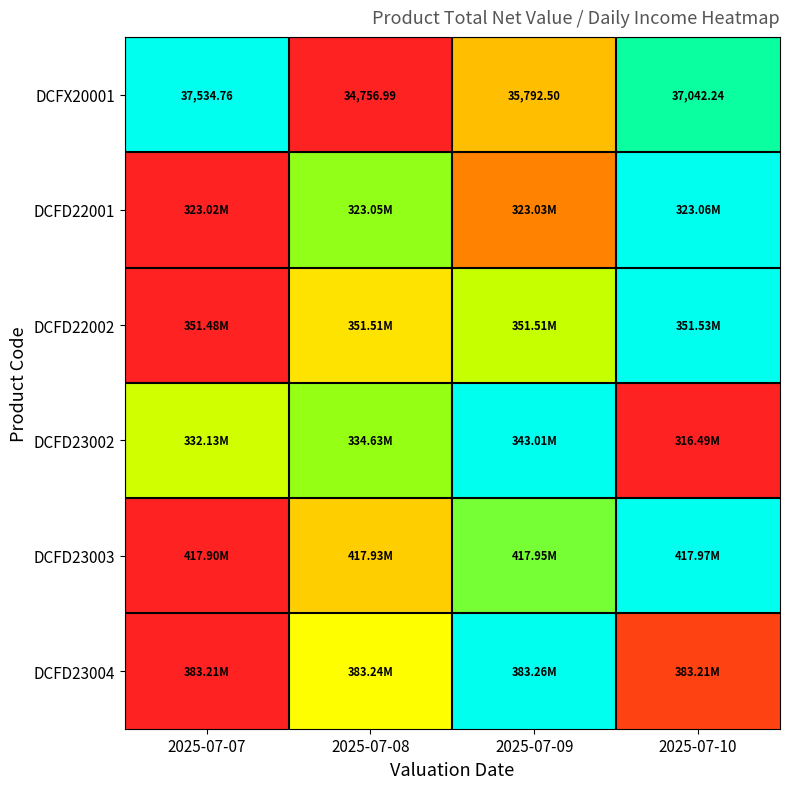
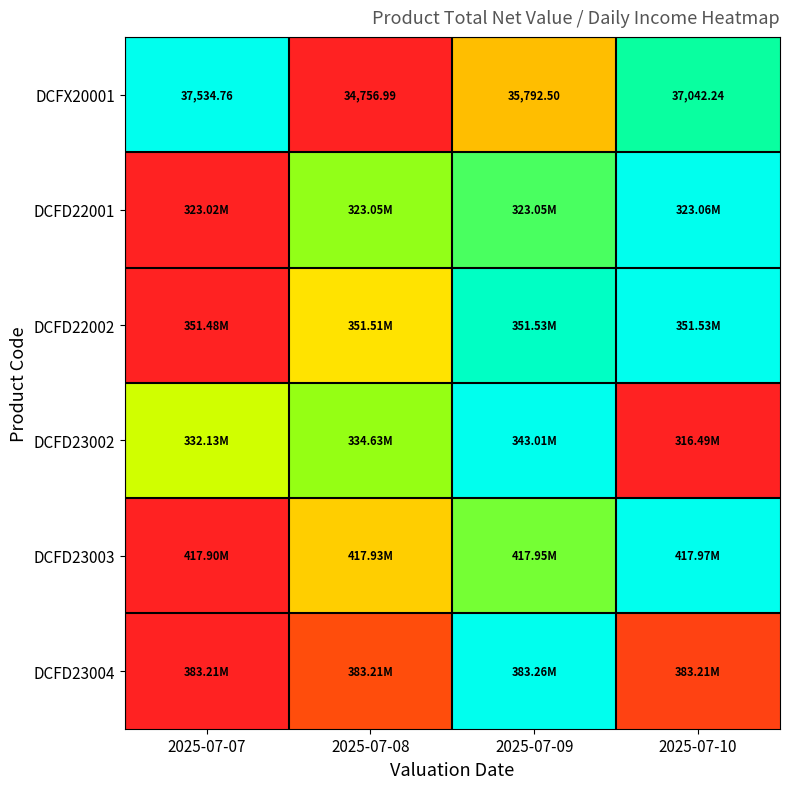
  {
    "DCFX20001": {
      "2025-07-07": "37,534.76",
      "2025-07-08": "34,756.99",
      "2025-07-09": "35,792.50",
      "2025-07-10": "37,042.24"
    },
    "DCFD22001": {
      "2025-07-07": "323.02M",
      "2025-07-08": "323.05M",
-     "2025-07-09": "323.03M",
+     "2025-07-09": "323.05M",
      "2025-07-10": "323.06M"
    },
    "DCFD22002": {
      "2025-07-07": "351.48M",
      "2025-07-08": "351.51M",
-     "2025-07-09": "351.51M",
+     "2025-07-09": "351.53M",
      "2025-07-10": "351.53M"
    },
    "DCFD23002": {
      "2025-07-07": "332.13M",
      "2025-07-08": "334.63M",
      "2025-07-09": "343.01M",
      "2025-07-10": "316.49M"
    },
    "DCFD23003": {
      "2025-07-07": "417.90M",
      "2025-07-08": "417.93M",
      "2025-07-09": "417.95M",
      "2025-07-10": "417.97M"
    },
    "DCFD23004": {
      "2025-07-07": "383.21M",
-     "2025-07-08": "383.24M",
+     "2025-07-08": "383.21M",
      "2025-07-09": "383.26M",
      "2025-07-10": "383.21M"
    }
  }
